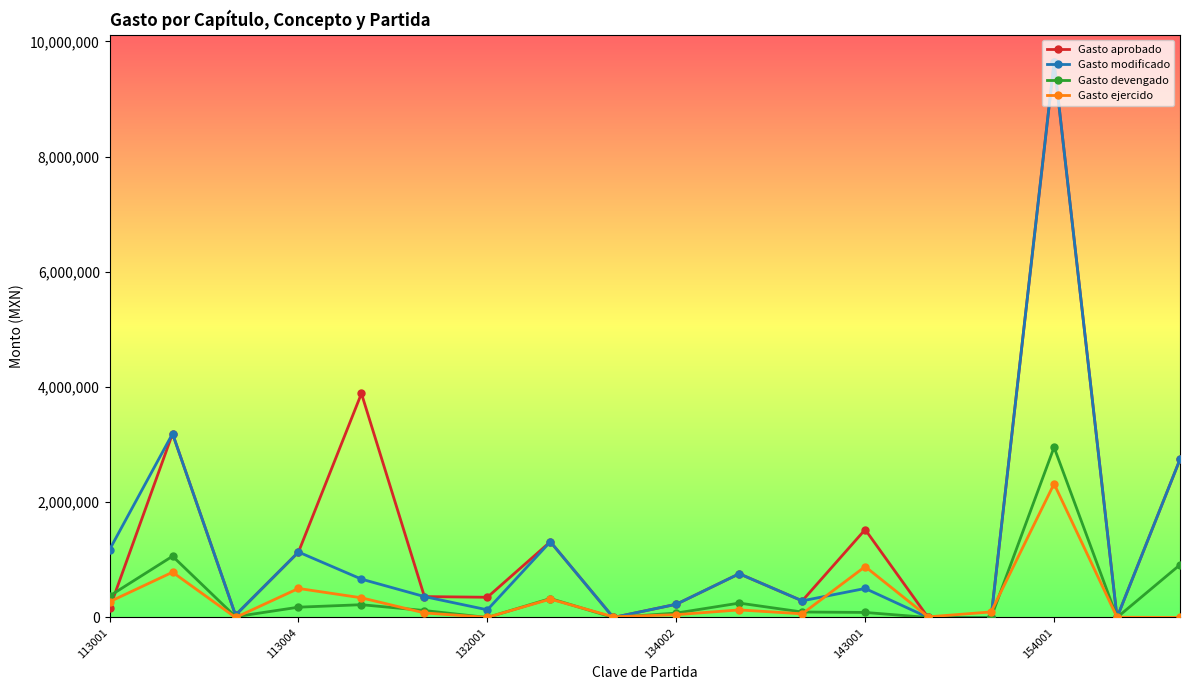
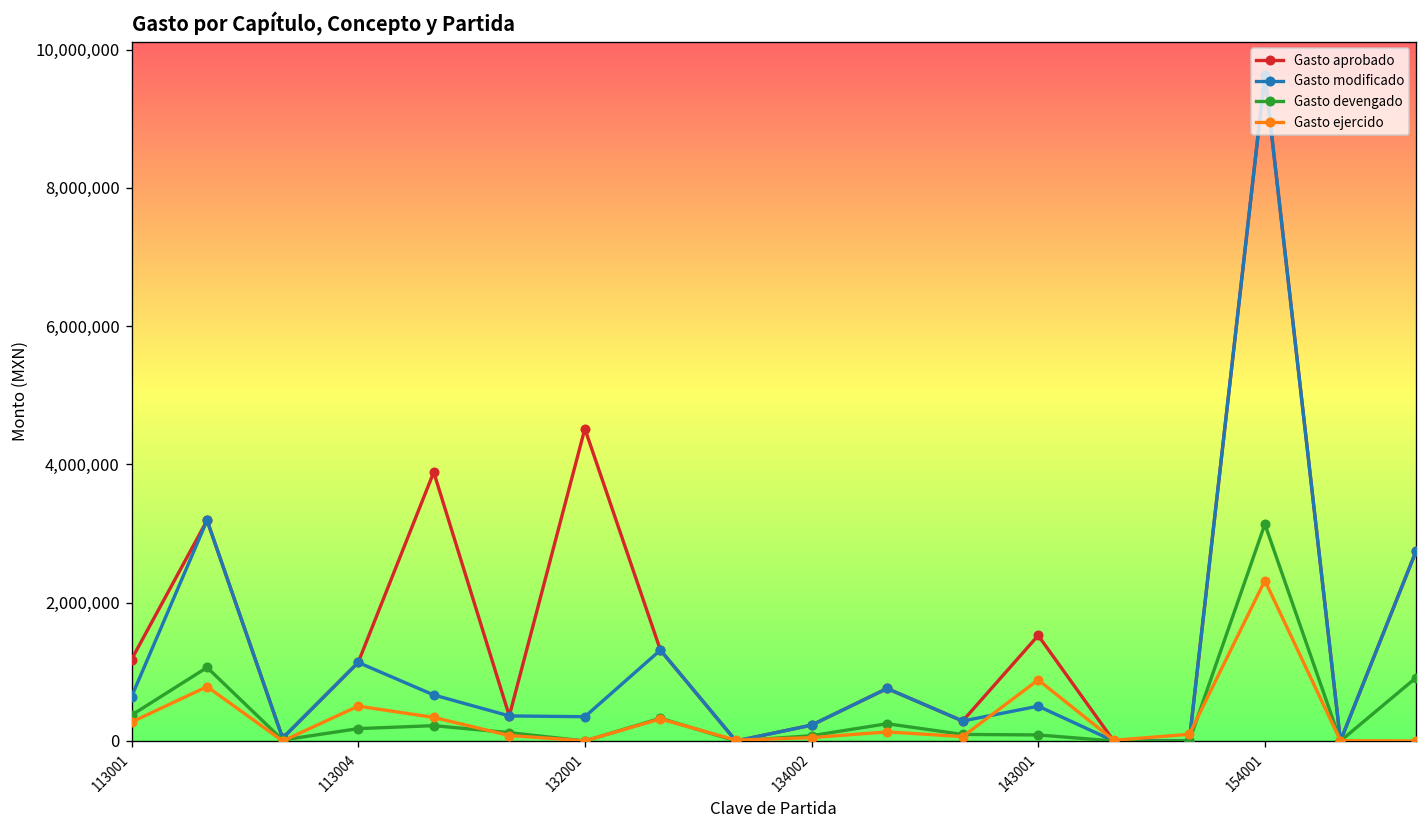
  {
    "Gasto aprobado": {
-     "113001": "200,000",
-     "132001": "400,000",
+     "113001": "1,200,000",
+     "132001": "4,500,000",
      "143001": "1,500,000"
    },
    "Gasto modificado": {
-     "113001": "1,200,000",
-     "132001": "100,000",
+     "113001": "600,000",
+     "132001": "400,000",
      "143001": "500,000"
    },
    "Gasto devengado": {
      "113001": "400,000",
      "113004": "200,000",
      "143001": "100,000",
-     "154001": "3,000,000"
+     "154001": "3,100,000"
    },
    "Gasto ejercido": {
      "113001": "300,000",
      "113004": "500,000",
      "143001": "900,000",
      "154001": "2,300,000"
    }
  }
